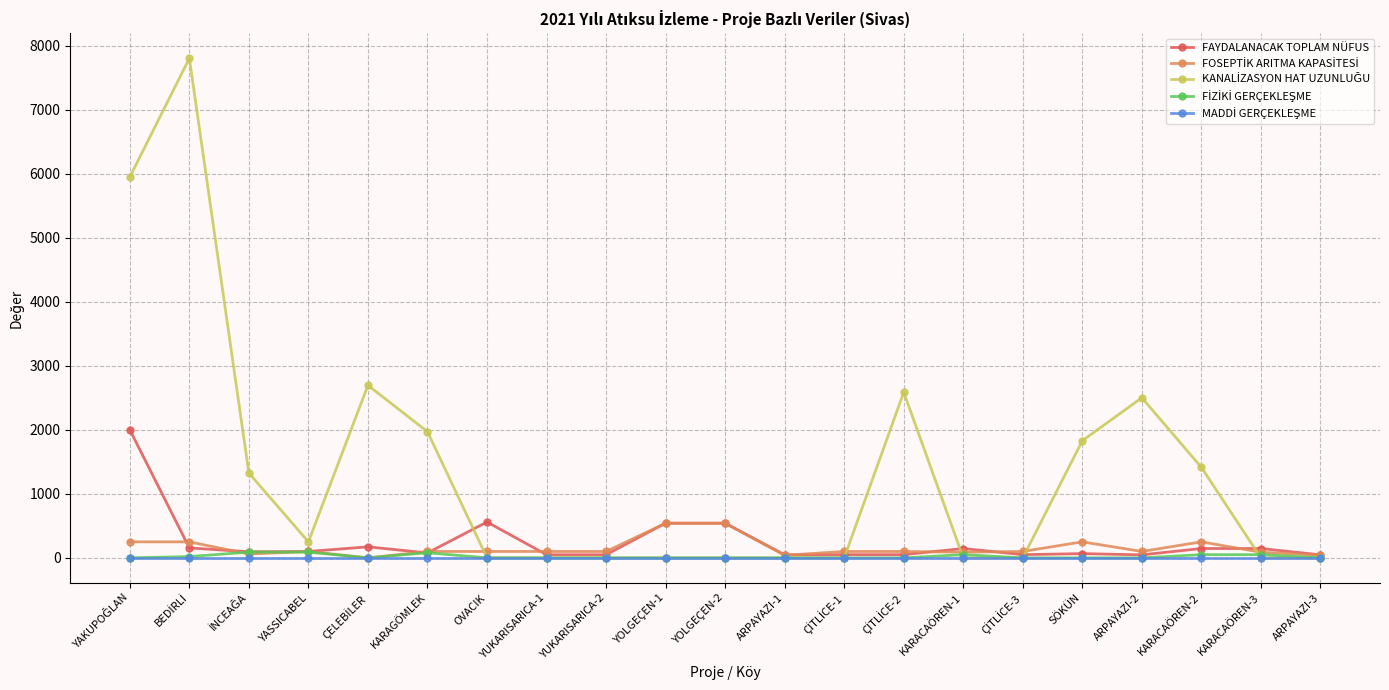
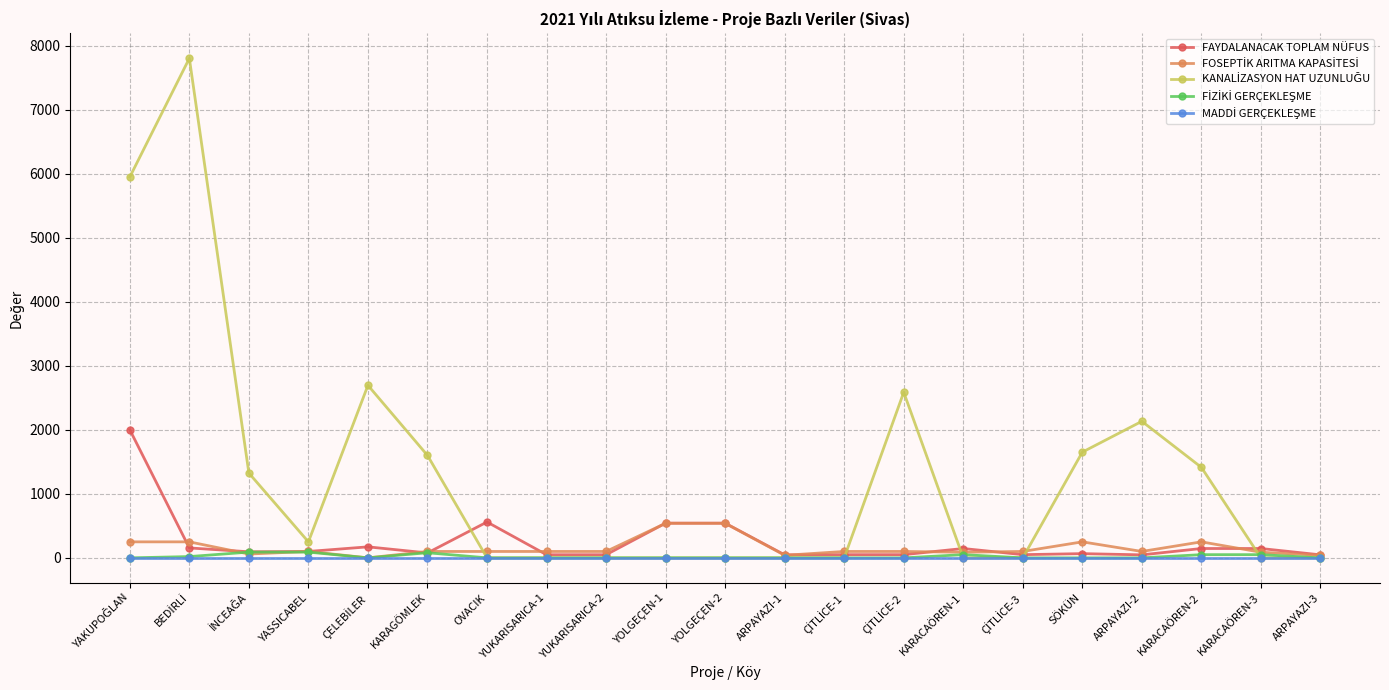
  {
    "KANALİZASYON HAT UZUNLUĞU": {
      "YAKUPOĞLAN": 5900,
      "BEDİRLİ": 7800,
      "İNCEAĞA": 1300,
      "YASSICABEL": 300,
      "ÇELEBİLER": 2700,
-     "KARAGÖMLEK": 2000,
+     "KARAGÖMLEK": 1600,
      "ÇİTLİCE-2": 2600,
-     "SÖKÜN": 1800,
-     "ARPAYAZI-2": 2500,
+     "SÖKÜN": 1700,
+     "ARPAYAZI-2": 2100,
      "KARACAÖREN-2": 1400
    },
    "FİZİKİ GERÇEKLEŞME": {
      "KARACAÖREN-2": 100
    },
    "MADDİ GERÇEKLEŞME": {
      "İNCEAĞA": 0,
      "YASSICABEL": 0,
      "KARAGÖMLEK": 0,
      "KARACAÖREN-2": 0
    }
  }
